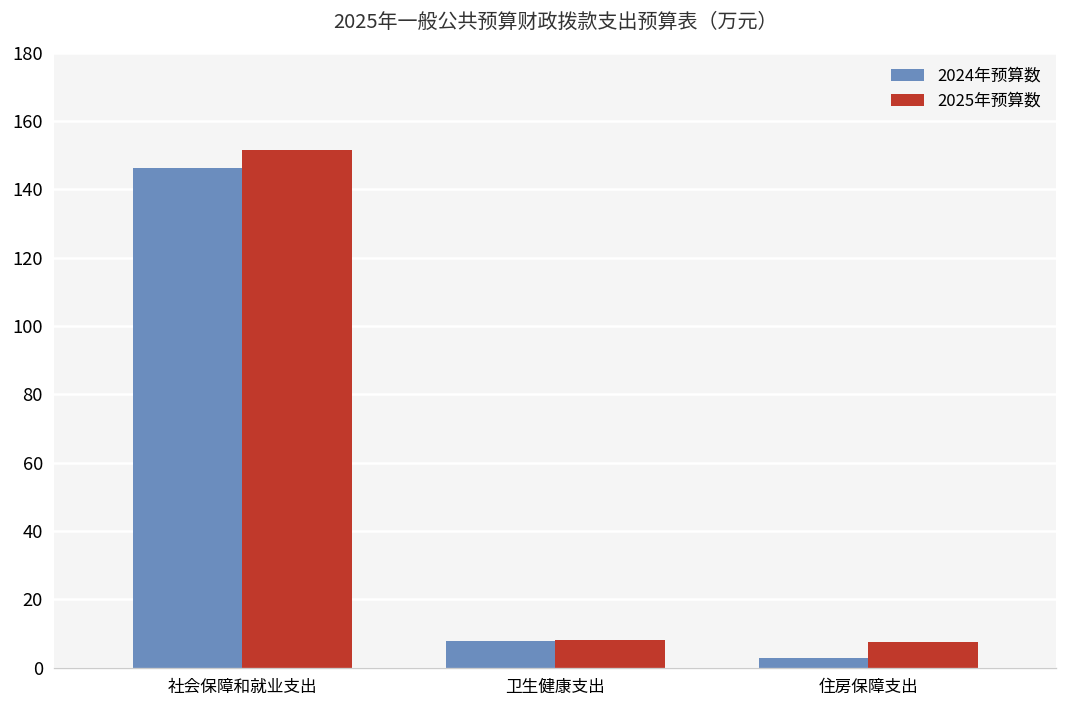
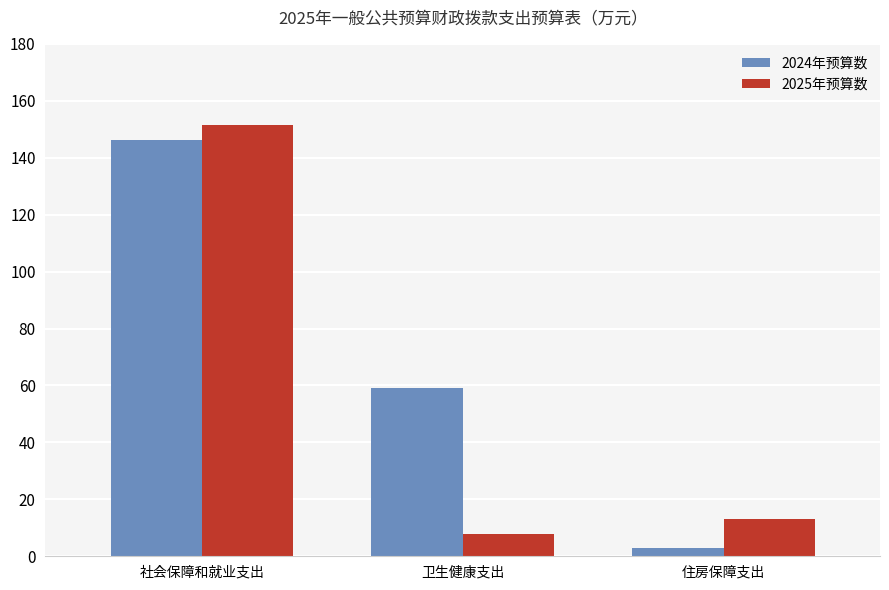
  {
    "2024年预算数": {
      "社会保障和就业支出": 146,
-     "卫生健康支出": 8,
+     "卫生健康支出": 59,
      "住房保障支出": 3
    },
    "2025年预算数": {
      "社会保障和就业支出": 151,
      "卫生健康支出": 8,
-     "住房保障支出": 8
+     "住房保障支出": 13
    }
  }
